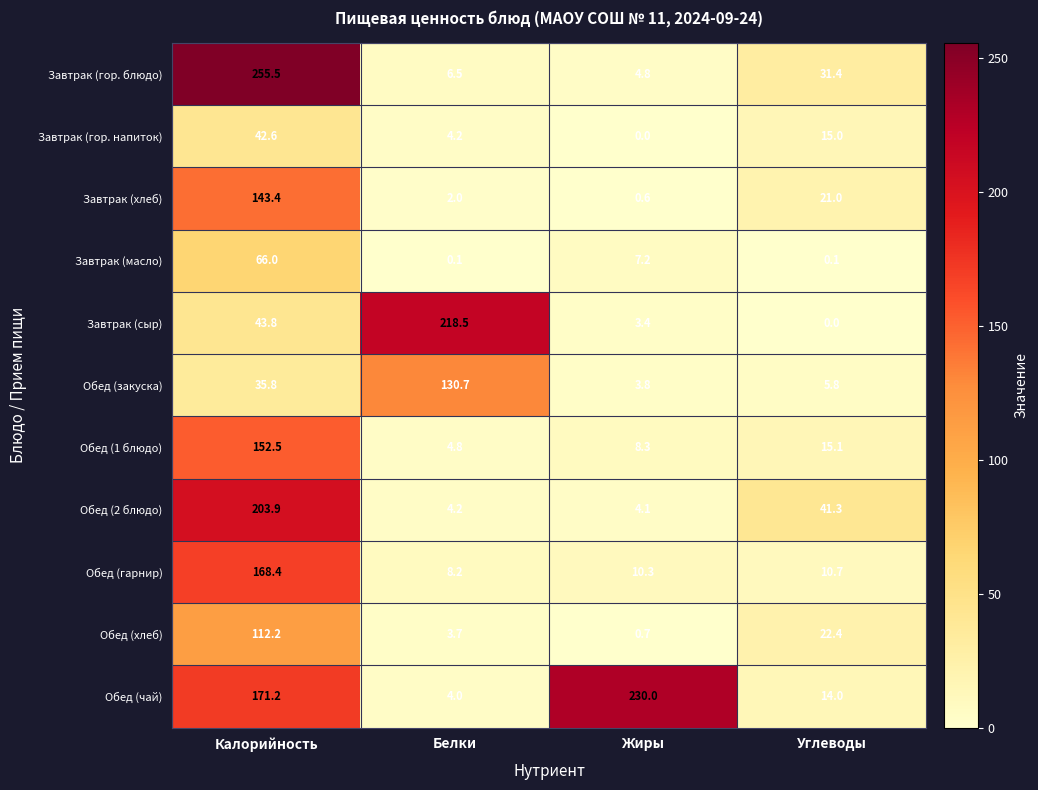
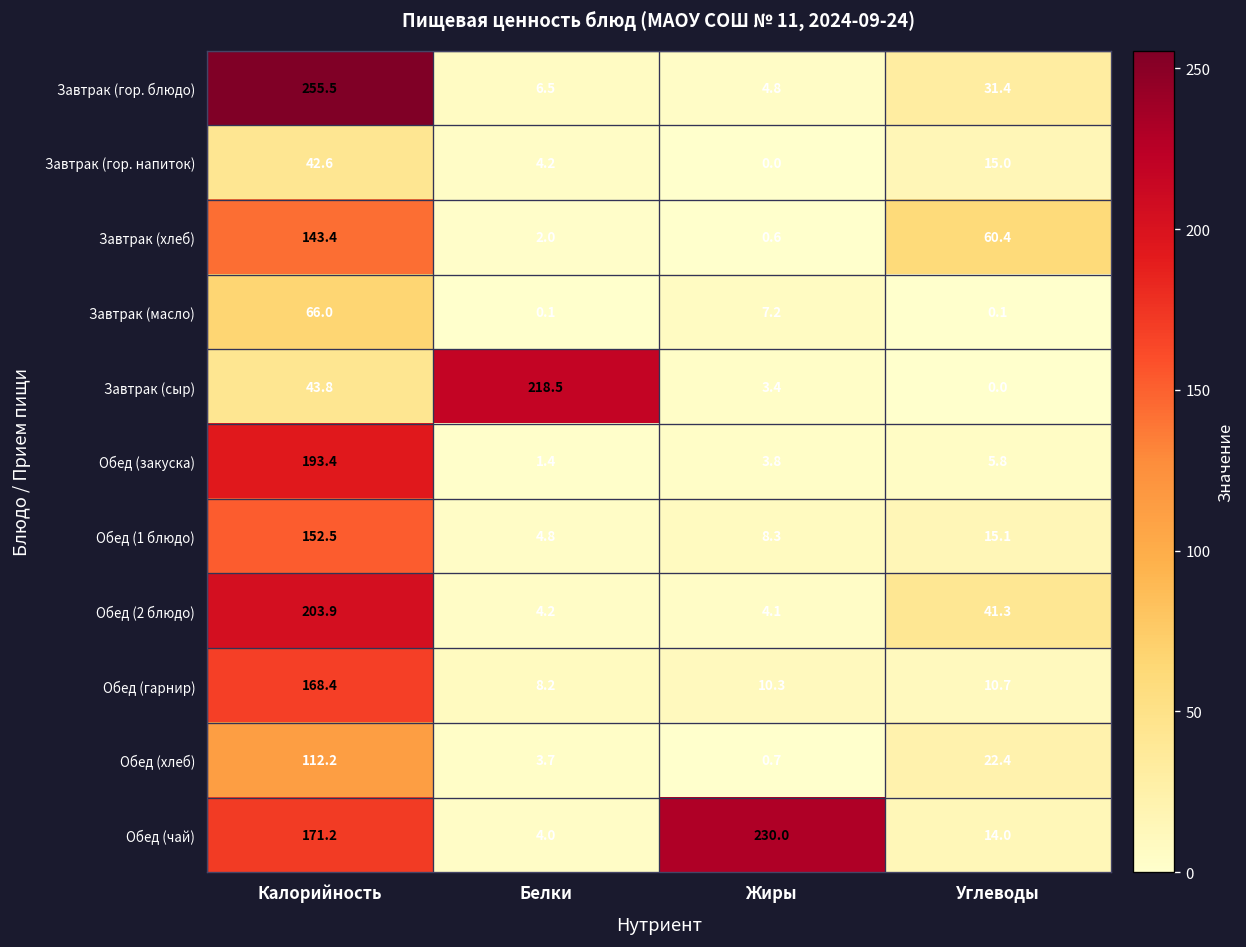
  {
    "Завтрак (гор. блюдо)": {
      "Калорийность": 255.5,
      "Белки": 6.5,
      "Жиры": 4.8,
      "Углеводы": 31.4
    },
    "Завтрак (гор. напиток)": {
      "Калорийность": 42.6,
      "Белки": 4.2,
      "Жиры": 0.0,
      "Углеводы": 15.0
    },
    "Завтрак (хлеб)": {
      "Калорийность": 143.4,
      "Белки": 2.0,
      "Жиры": 0.6,
-     "Углеводы": 21.0
+     "Углеводы": 60.4
    },
    "Завтрак (масло)": {
      "Калорийность": 66.0,
      "Белки": 0.1,
      "Жиры": 7.2,
      "Углеводы": 0.1
    },
    "Завтрак (сыр)": {
      "Калорийность": 43.8,
      "Белки": 218.5,
      "Жиры": 3.4,
      "Углеводы": 0.0
    },
    "Обед (закуска)": {
-     "Калорийность": 35.8,
-     "Белки": 130.7,
+     "Калорийность": 193.4,
+     "Белки": 1.4,
      "Жиры": 3.8,
      "Углеводы": 5.8
    },
    "Обед (1 блюдо)": {
      "Калорийность": 152.5,
      "Белки": 4.8,
      "Жиры": 8.3,
      "Углеводы": 15.1
    },
    "Обед (2 блюдо)": {
      "Калорийность": 203.9,
      "Белки": 4.2,
      "Жиры": 4.1,
      "Углеводы": 41.3
    },
    "Обед (гарнир)": {
      "Калорийность": 168.4,
      "Белки": 8.2,
      "Жиры": 10.3,
      "Углеводы": 10.7
    },
    "Обед (хлеб)": {
      "Калорийность": 112.2,
      "Белки": 3.7,
      "Жиры": 0.7,
      "Углеводы": 22.4
    },
    "Обед (чай)": {
      "Калорийность": 171.2,
      "Белки": 4.0,
      "Жиры": 230.0,
      "Углеводы": 14.0
    }
  }
